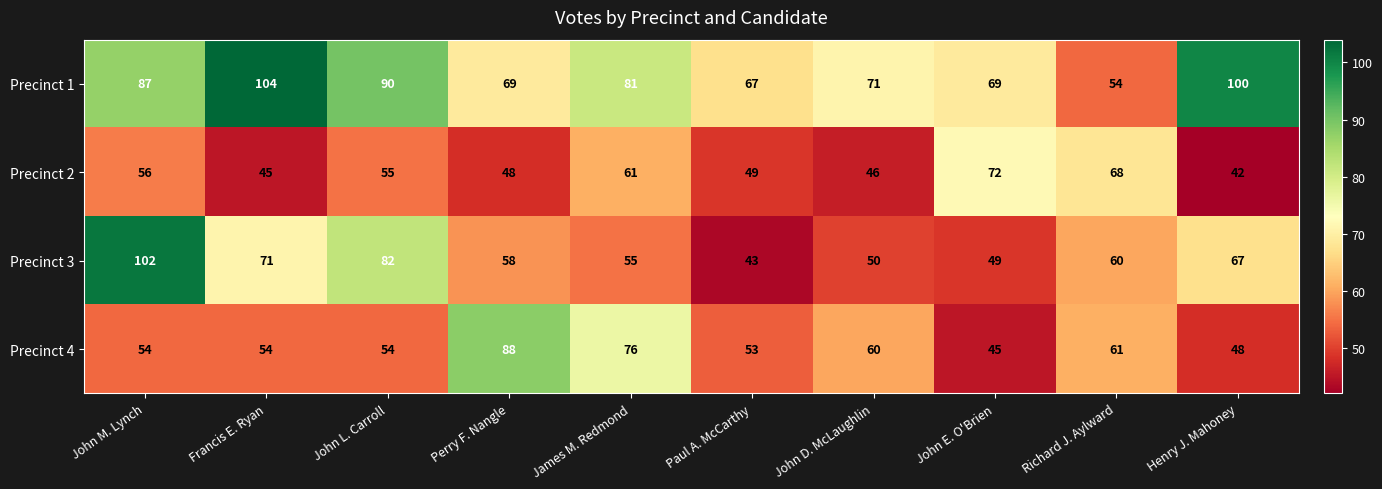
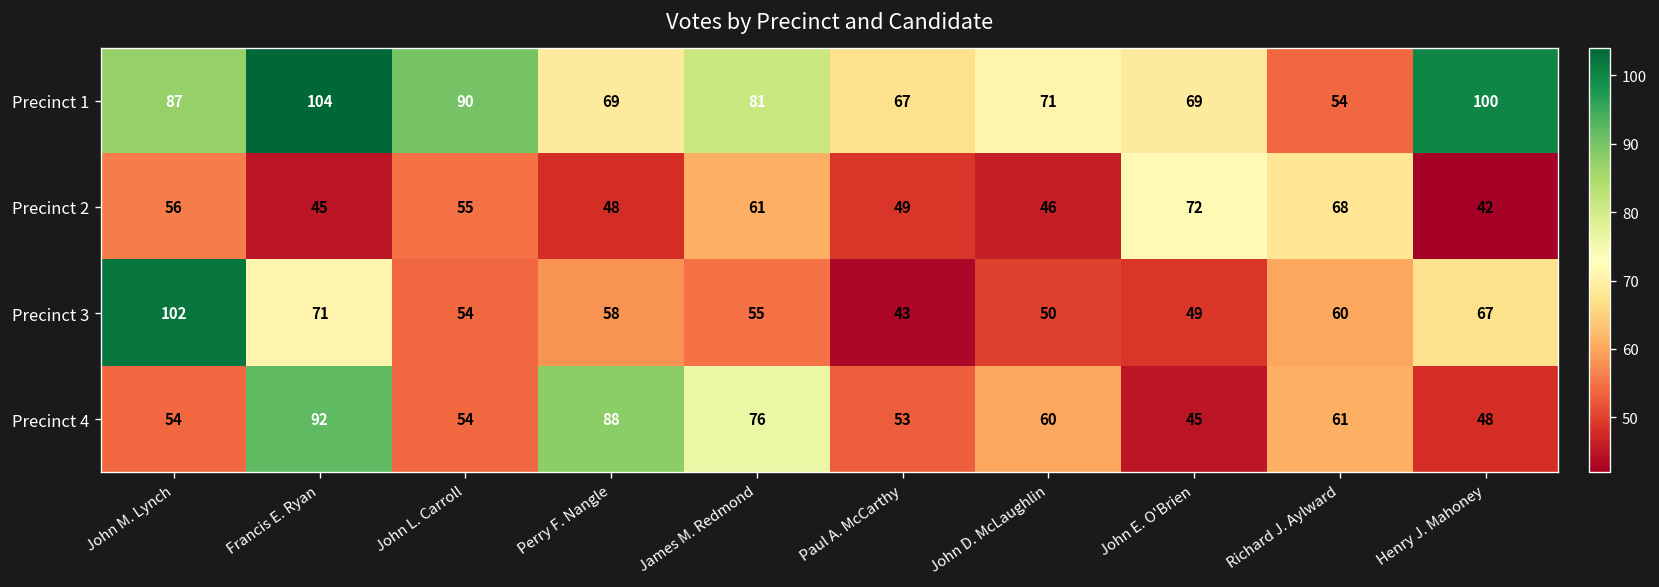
  {
    "Precinct 1": {
      "John M. Lynch": 87,
      "Francis E. Ryan": 104,
      "John L. Carroll": 90,
      "Perry F. Nangle": 69,
      "James M. Redmond": 81,
      "Paul A. McCarthy": 67,
      "John D. McLaughlin": 71,
      "John E. O'Brien": 69,
      "Richard J. Aylward": 54,
      "Henry J. Mahoney": 100
    },
    "Precinct 2": {
      "John M. Lynch": 56,
      "Francis E. Ryan": 45,
      "John L. Carroll": 55,
      "Perry F. Nangle": 48,
      "James M. Redmond": 61,
      "Paul A. McCarthy": 49,
      "John D. McLaughlin": 46,
      "John E. O'Brien": 72,
      "Richard J. Aylward": 68,
      "Henry J. Mahoney": 42
    },
    "Precinct 3": {
      "John M. Lynch": 102,
      "Francis E. Ryan": 71,
-     "John L. Carroll": 82,
+     "John L. Carroll": 54,
      "Perry F. Nangle": 58,
      "James M. Redmond": 55,
      "Paul A. McCarthy": 43,
      "John D. McLaughlin": 50,
      "John E. O'Brien": 49,
      "Richard J. Aylward": 60,
      "Henry J. Mahoney": 67
    },
    "Precinct 4": {
      "John M. Lynch": 54,
-     "Francis E. Ryan": 54,
+     "Francis E. Ryan": 92,
      "John L. Carroll": 54,
      "Perry F. Nangle": 88,
      "James M. Redmond": 76,
      "Paul A. McCarthy": 53,
      "John D. McLaughlin": 60,
      "John E. O'Brien": 45,
      "Richard J. Aylward": 61,
      "Henry J. Mahoney": 48
    }
  }
